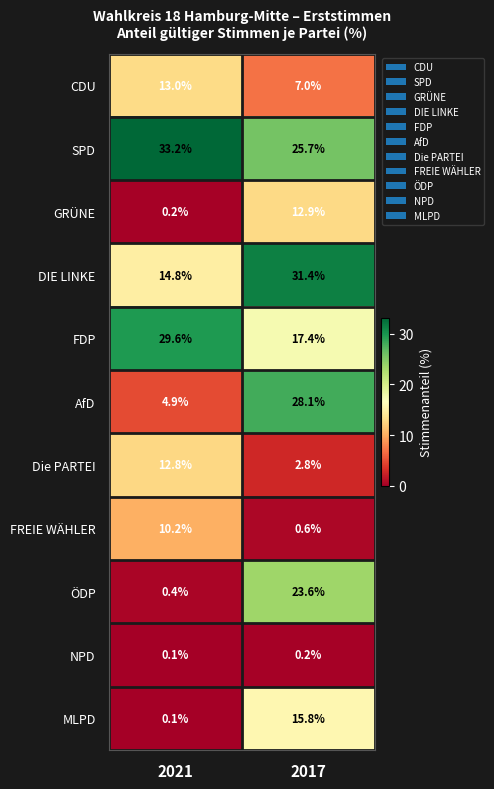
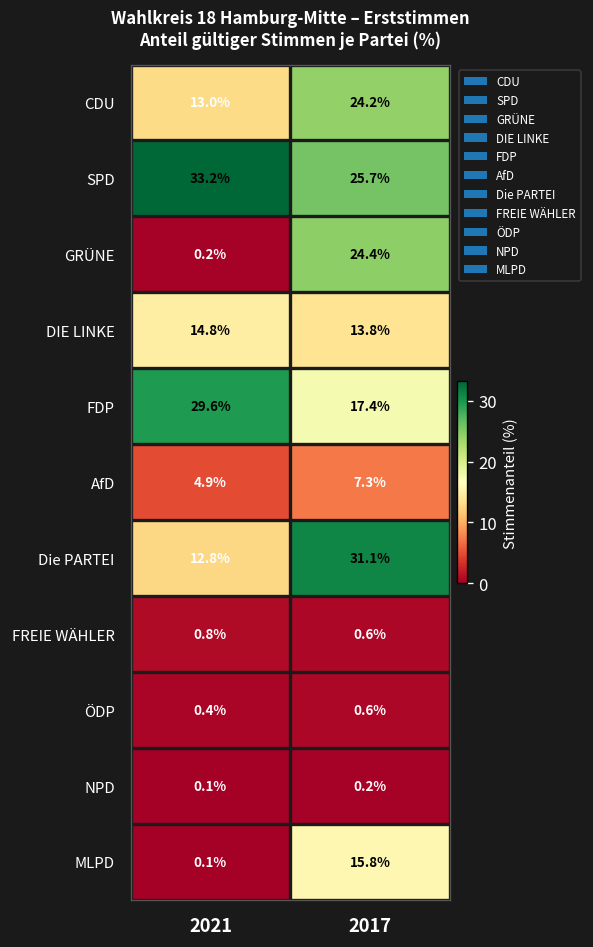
  {
    "CDU": {
      "2021": "13.0%",
-     "2017": "7.0%"
+     "2017": "24.2%"
    },
    "SPD": {
      "2021": "33.2%",
      "2017": "25.7%"
    },
    "GRÜNE": {
      "2021": "0.2%",
-     "2017": "12.9%"
+     "2017": "24.4%"
    },
    "DIE LINKE": {
      "2021": "14.8%",
-     "2017": "31.4%"
+     "2017": "13.8%"
    },
    "FDP": {
      "2021": "29.6%",
      "2017": "17.4%"
    },
    "AfD": {
      "2021": "4.9%",
-     "2017": "28.1%"
+     "2017": "7.3%"
    },
    "Die PARTEI": {
      "2021": "12.8%",
-     "2017": "2.8%"
+     "2017": "31.1%"
    },
    "FREIE WÄHLER": {
-     "2021": "10.2%",
+     "2021": "0.8%",
      "2017": "0.6%"
    },
    "ÖDP": {
      "2021": "0.4%",
-     "2017": "23.6%"
+     "2017": "0.6%"
    },
    "NPD": {
      "2021": "0.1%",
      "2017": "0.2%"
    },
    "MLPD": {
      "2021": "0.1%",
      "2017": "15.8%"
    }
  }
